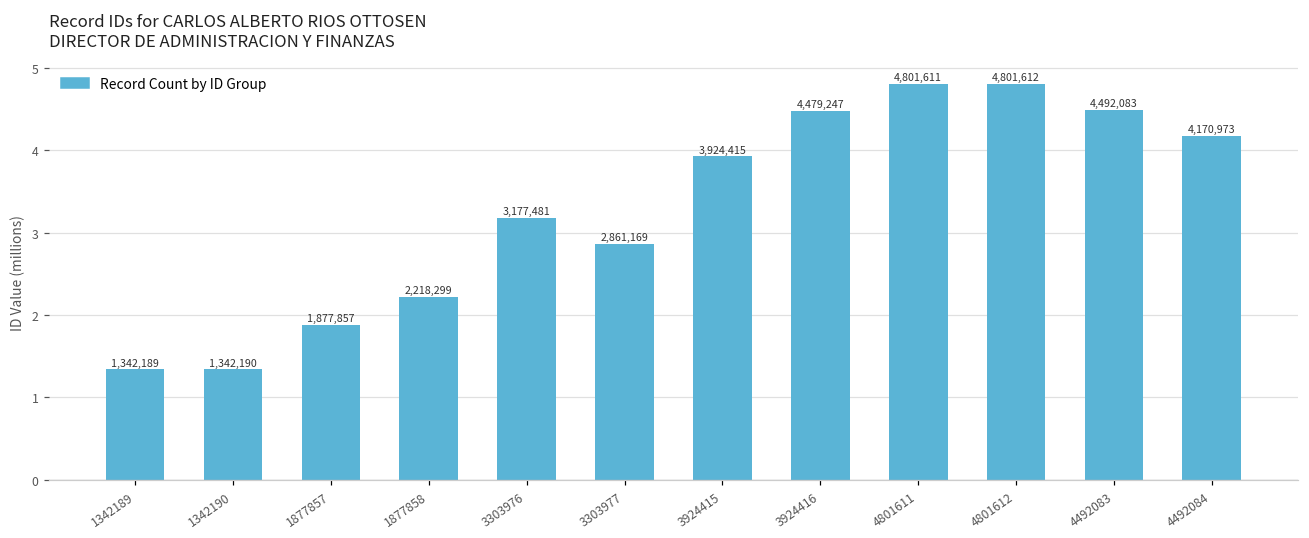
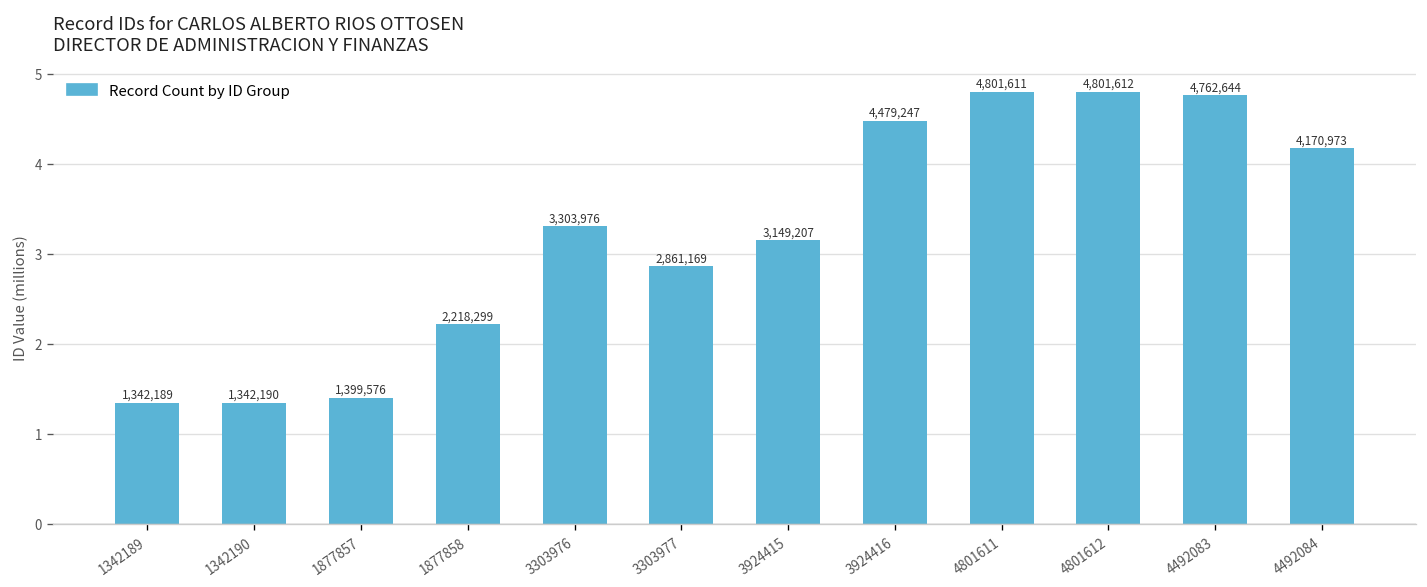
  {
-   "1877857": "1,877,857",
-   "3303976": "3,177,481",
-   "3924415": "3,924,415",
-   "4492083": "4,492,083"
+   "1877857": "1,399,576",
+   "3303976": "3,303,976",
+   "3924415": "3,149,207",
+   "4492083": "4,762,644"
  }
